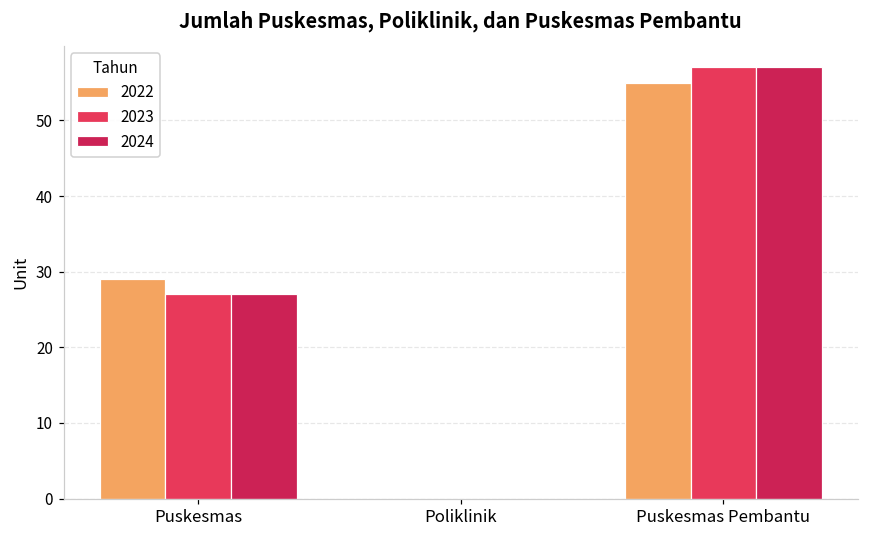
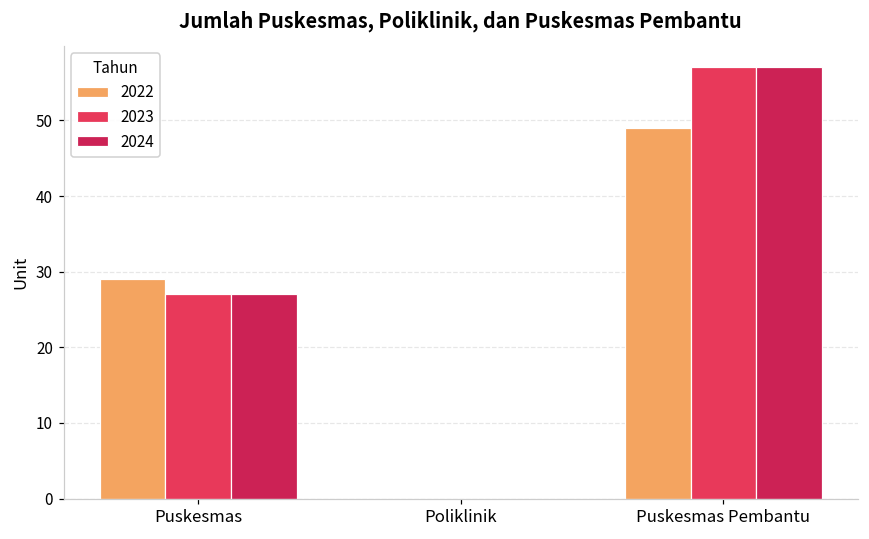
  {
    "2022": {
      "Puskesmas": 29,
      "Poliklinik": 0,
-     "Puskesmas Pembantu": 55
+     "Puskesmas Pembantu": 49
    }
  }
